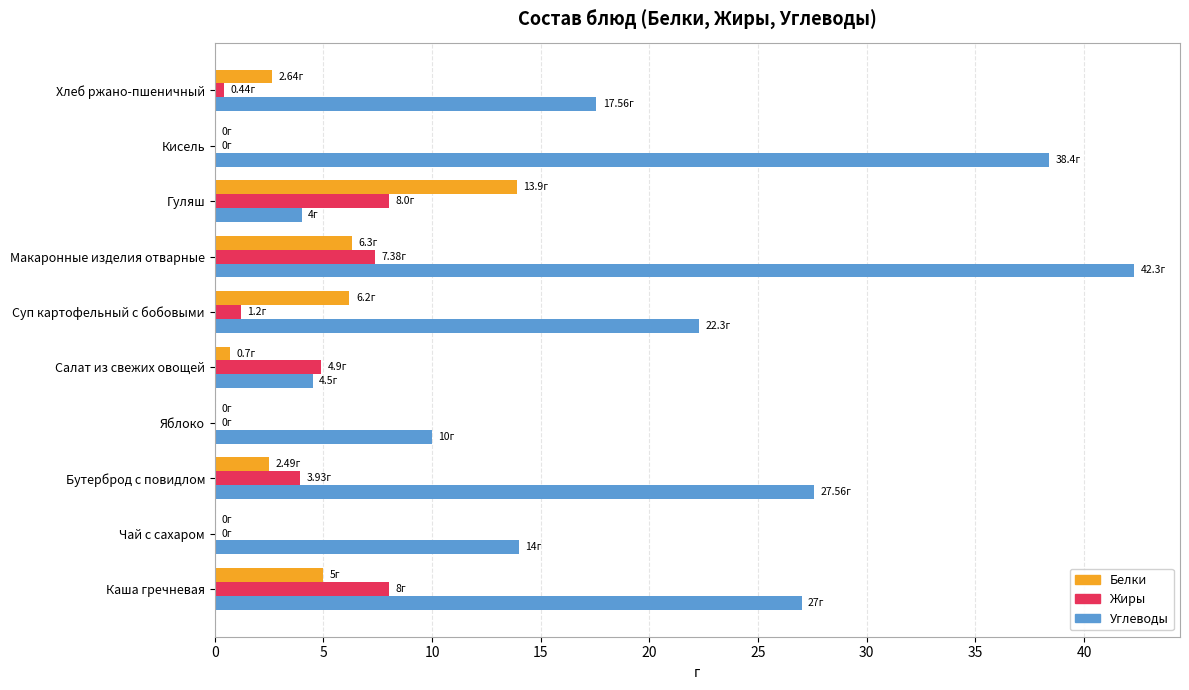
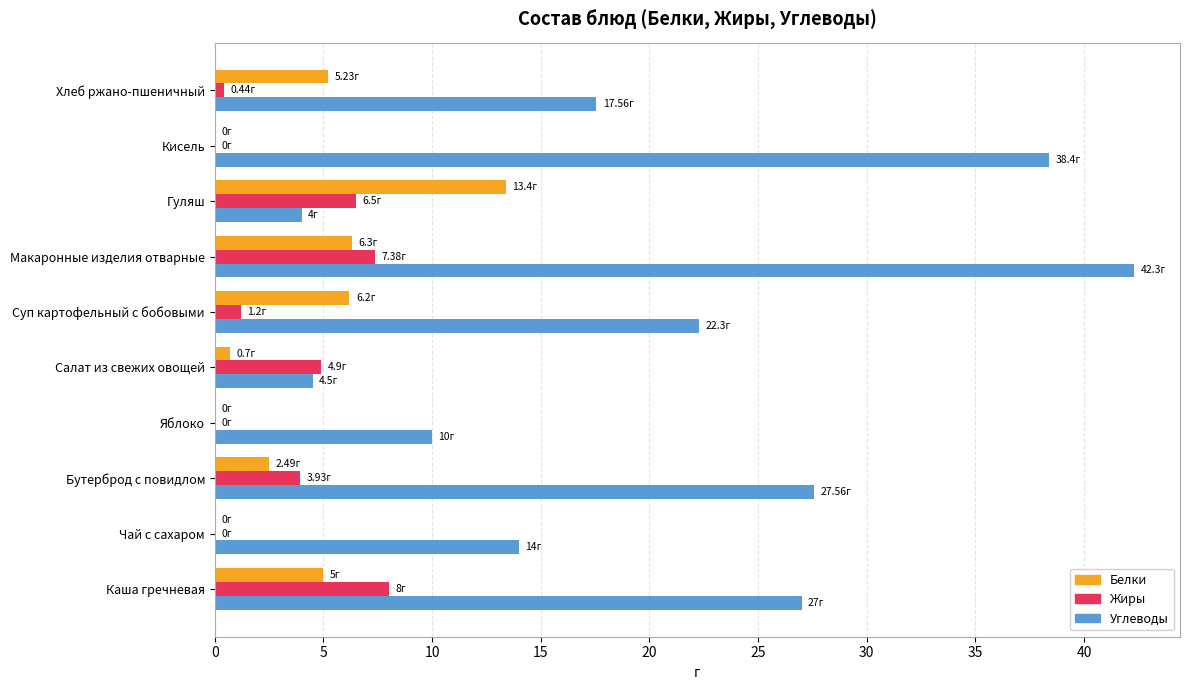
  {
    "Белки": {
-     "Хлеб ржано-пшеничный": "2.64г",
+     "Хлеб ржано-пшеничный": "5.23г",
      "Кисель": "0г",
-     "Гуляш": "13.9г",
+     "Гуляш": "13.4г",
      "Макаронные изделия отварные": "6.3г",
      "Суп картофельный с бобовыми": "6.2г",
      "Салат из свежих овощей": "0.7г",
      "Яблоко": "0г",
      "Бутерброд с повидлом": "2.49г",
      "Чай с сахаром": "0г",
      "Каша гречневая": "5г"
    },
    "Жиры": {
      "Хлеб ржано-пшеничный": "0.44г",
      "Кисель": "0г",
-     "Гуляш": "8.0г",
+     "Гуляш": "6.5г",
      "Макаронные изделия отварные": "7.38г",
      "Суп картофельный с бобовыми": "1.2г",
      "Салат из свежих овощей": "4.9г",
      "Яблоко": "0г",
      "Бутерброд с повидлом": "3.93г",
      "Чай с сахаром": "0г",
      "Каша гречневая": "8г"
    },
    "Углеводы": {
      "Хлеб ржано-пшеничный": "17.56г",
      "Кисель": "38.4г",
      "Гуляш": "4г",
      "Макаронные изделия отварные": "42.3г",
      "Суп картофельный с бобовыми": "22.3г",
      "Салат из свежих овощей": "4.5г",
      "Яблоко": "10г",
      "Бутерброд с повидлом": "27.56г",
      "Чай с сахаром": "14г",
      "Каша гречневая": "27г"
    }
  }
